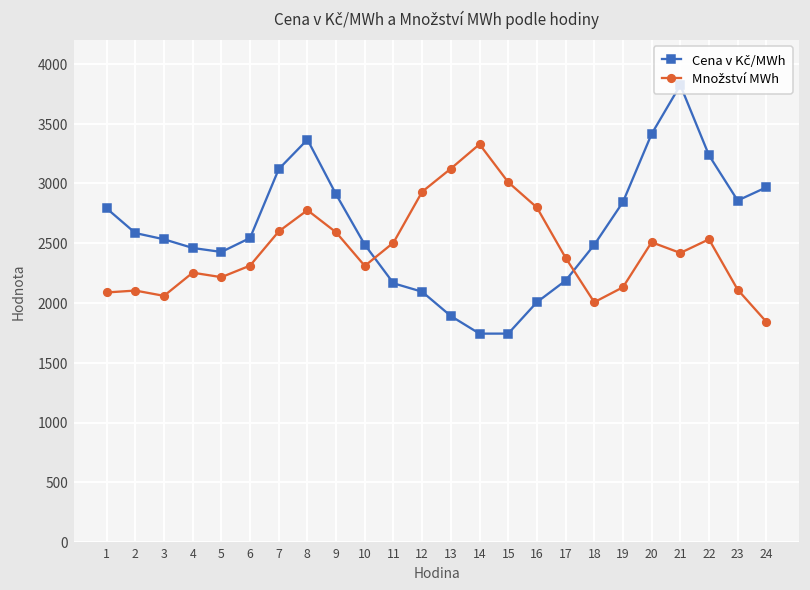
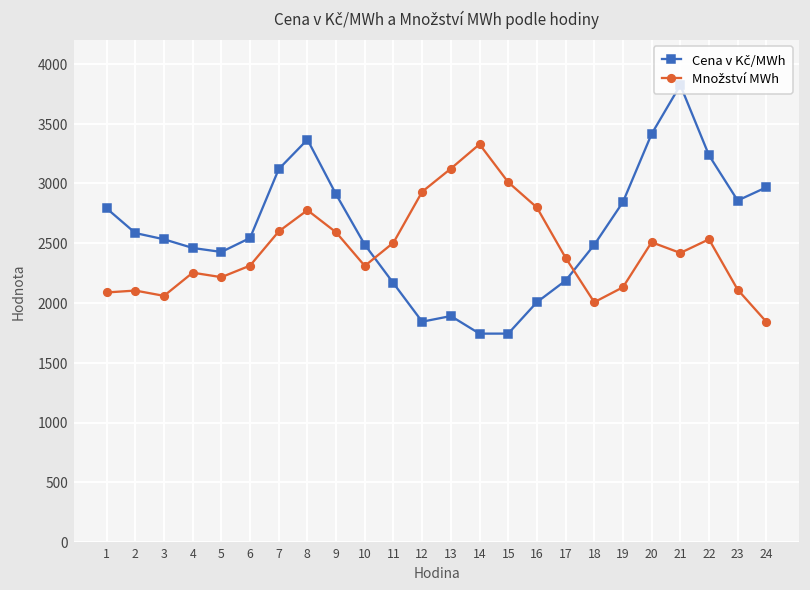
  {
    "Cena v Kč/MWh": {
      "1": 2790,
      "2": 2590,
      "3": 2530,
      "4": 2460,
      "5": 2430,
      "6": 2540,
      "7": 3120,
      "8": 3370,
      "9": 2910,
      "10": 2490,
      "11": 2170,
-     "12": 2090,
+     "12": 1840,
      "13": 1890,
      "14": 1740,
      "15": 1740,
      "16": 2010,
      "17": 2190,
      "18": 2490,
      "19": 2840,
      "20": 3410,
      "22": 3240,
      "23": 2860,
      "24": 2970
    },
    "Množství MWh": {
      "1": 2090,
      "2": 2100,
      "3": 2060,
      "4": 2250,
      "5": 2220,
      "6": 2310,
      "7": 2600,
      "8": 2780,
      "9": 2590,
      "10": 2310,
      "11": 2510,
      "12": 2930,
      "13": 3120,
      "14": 3330,
      "15": 3010,
      "16": 2800,
      "17": 2380,
      "18": 2010,
      "19": 2130,
      "20": 2510,
      "21": 2420,
      "22": 2530,
      "23": 2110,
      "24": 1840
    }
  }
